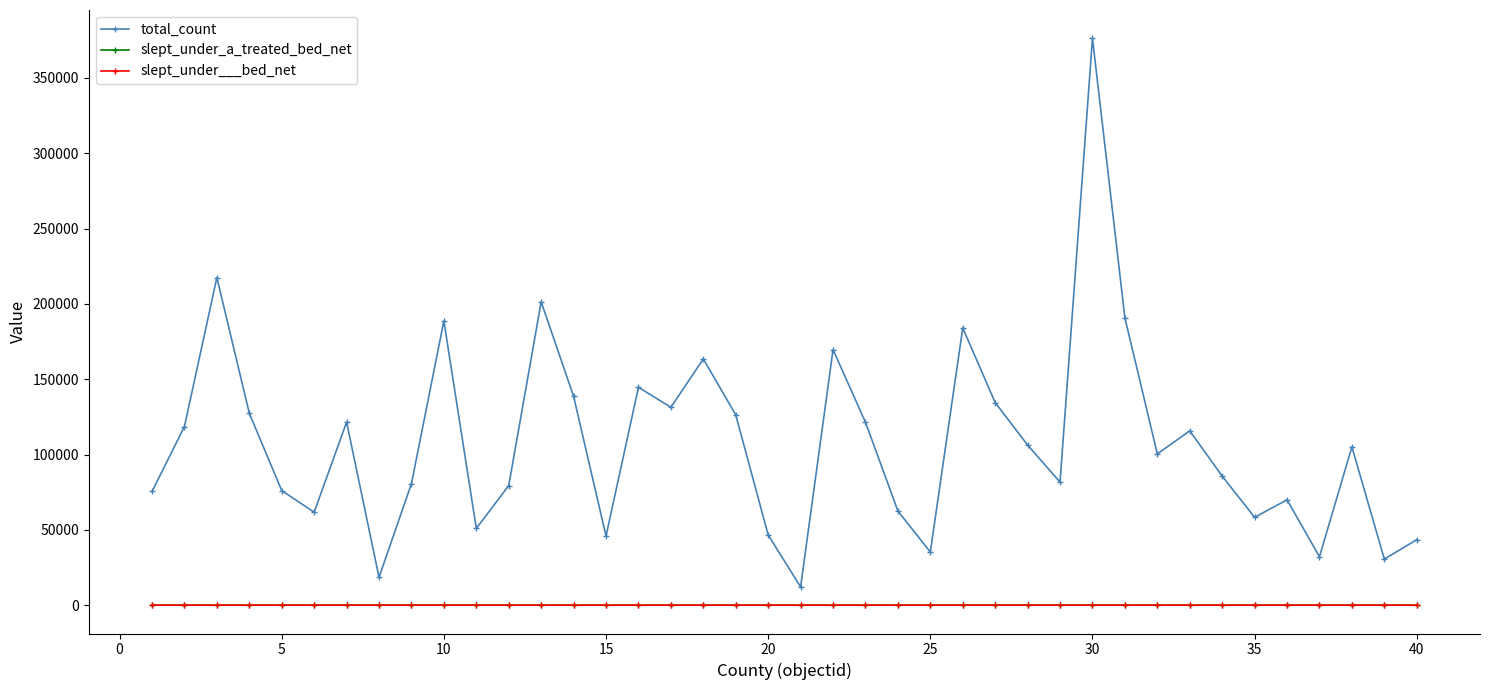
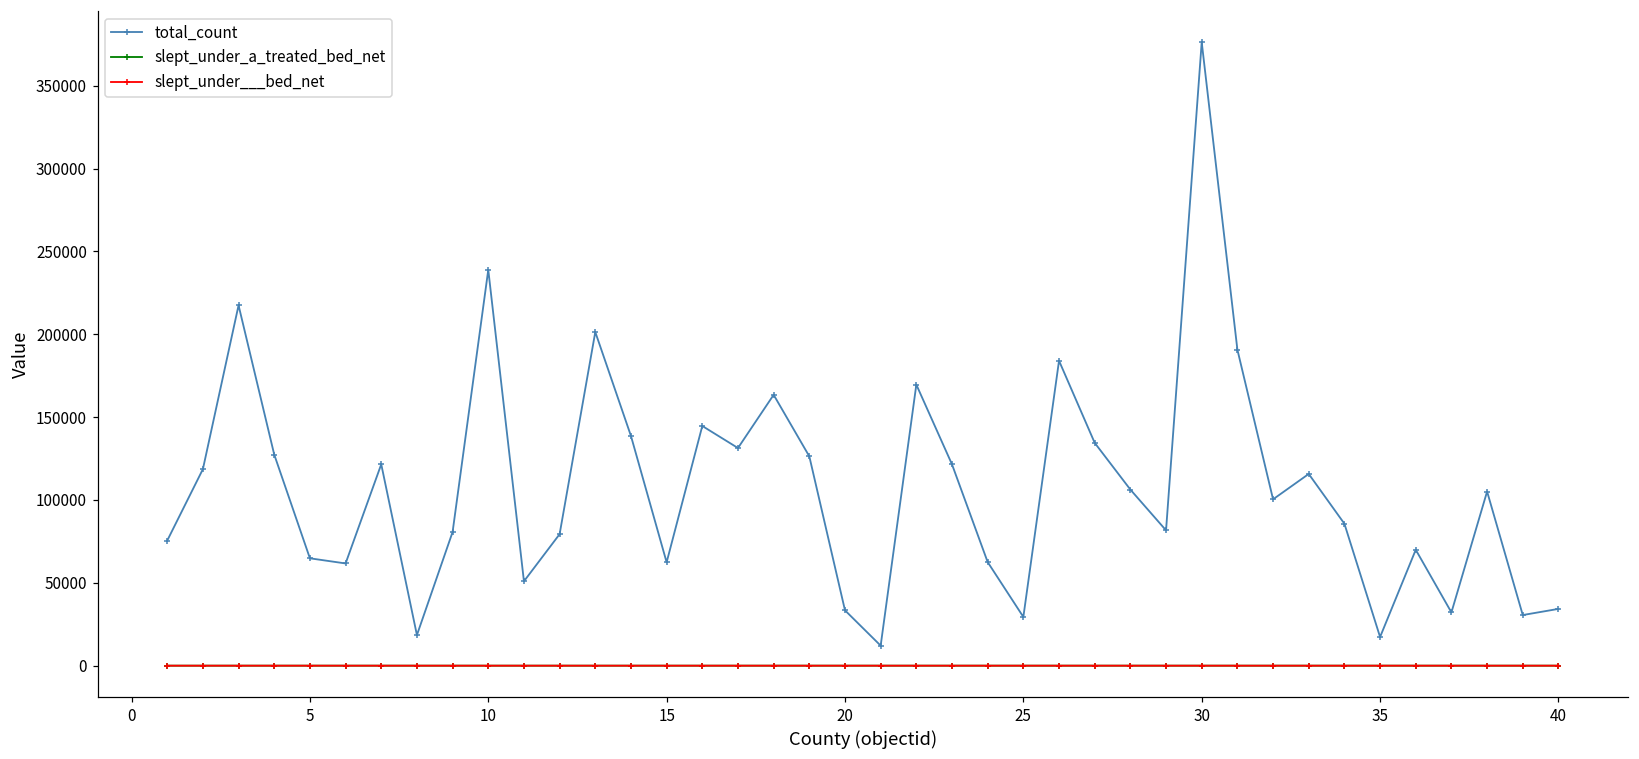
  {
    "total_count": {
-     "5": 76000,
-     "10": 189000,
-     "15": 46000,
-     "20": 47000,
-     "25": 35000,
+     "5": 65000,
+     "10": 239000,
+     "15": 62000,
+     "20": 33000,
+     "25": 29000,
      "30": 376000,
-     "35": 58000,
-     "40": 43000
+     "35": 17000,
+     "40": 34000
    },
    "slept_under___bed_net": {
      "5": 0,
      "10": 0,
      "15": 0,
      "20": 0,
      "25": 0,
      "30": 0,
      "35": 0,
      "40": 0
    }
  }
